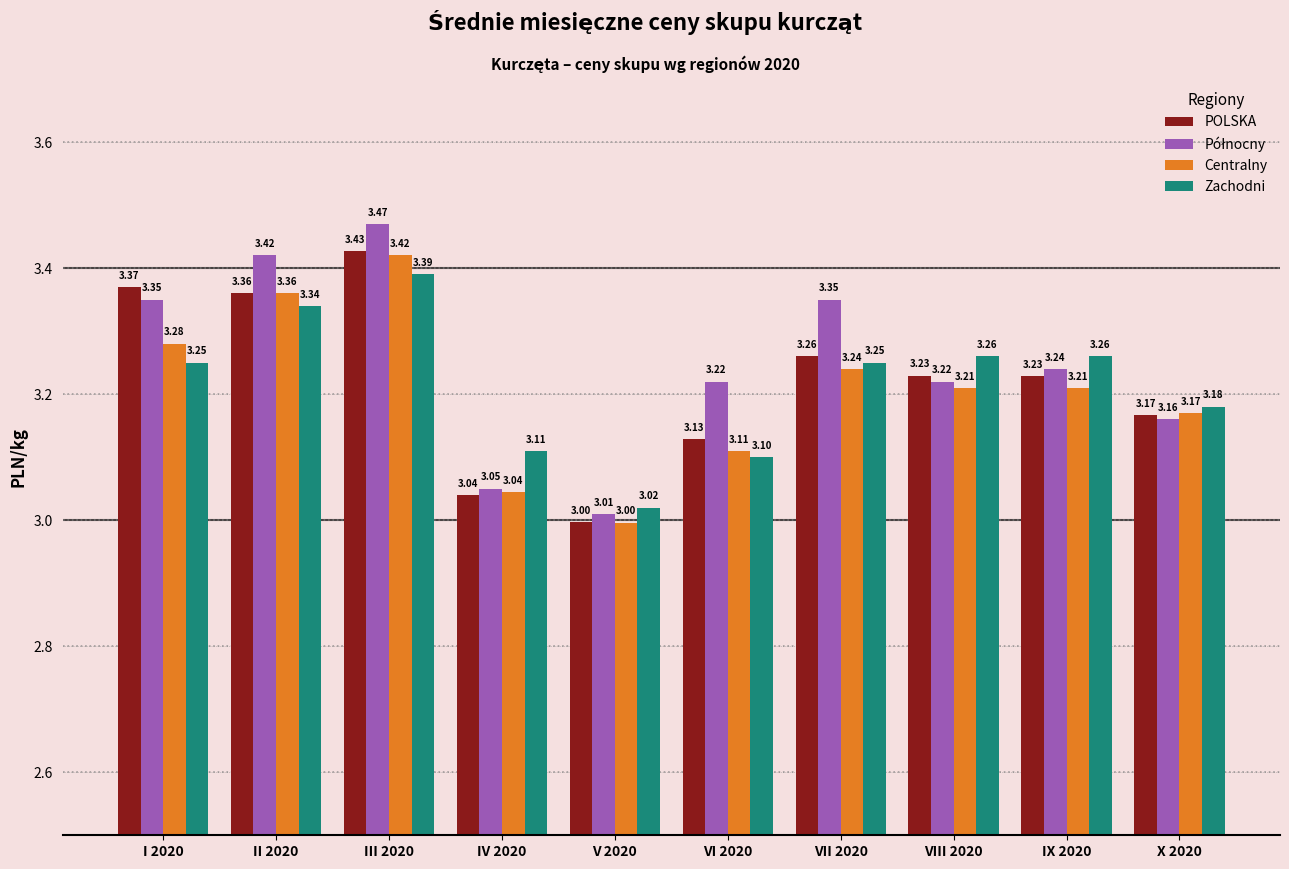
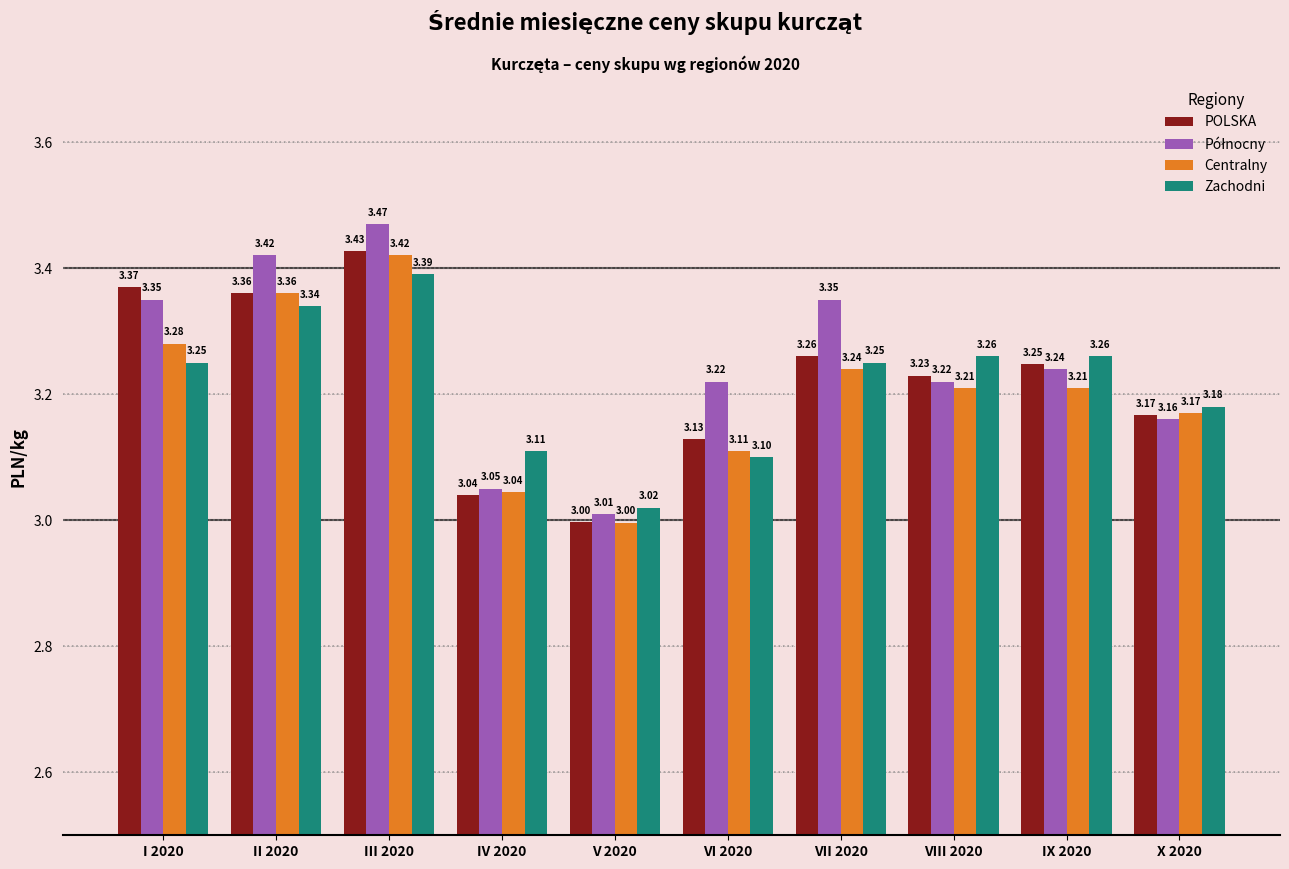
  {
    "POLSKA": {
      "I 2020": 3.37,
      "II 2020": 3.36,
      "III 2020": 3.43,
      "IV 2020": 3.04,
      "V 2020": 3.00,
      "VI 2020": 3.13,
      "VII 2020": 3.26,
      "VIII 2020": 3.23,
-     "IX 2020": 3.23,
+     "IX 2020": 3.25,
      "X 2020": 3.17
    },
    "Północny": {
      "I 2020": 3.35,
      "II 2020": 3.42,
      "III 2020": 3.47,
      "IV 2020": 3.05,
      "V 2020": 3.01,
      "VI 2020": 3.22,
      "VII 2020": 3.35,
      "VIII 2020": 3.22,
      "IX 2020": 3.24,
      "X 2020": 3.16
    },
    "Centralny": {
      "I 2020": 3.28,
      "II 2020": 3.36,
      "III 2020": 3.42,
      "IV 2020": 3.04,
      "V 2020": 3.00,
      "VI 2020": 3.11,
      "VII 2020": 3.24,
      "VIII 2020": 3.21,
      "IX 2020": 3.21,
      "X 2020": 3.17
    },
    "Zachodni": {
      "I 2020": 3.25,
      "II 2020": 3.34,
      "III 2020": 3.39,
      "IV 2020": 3.11,
      "V 2020": 3.02,
      "VI 2020": 3.10,
      "VII 2020": 3.25,
      "VIII 2020": 3.26,
      "IX 2020": 3.26,
      "X 2020": 3.18
    }
  }
